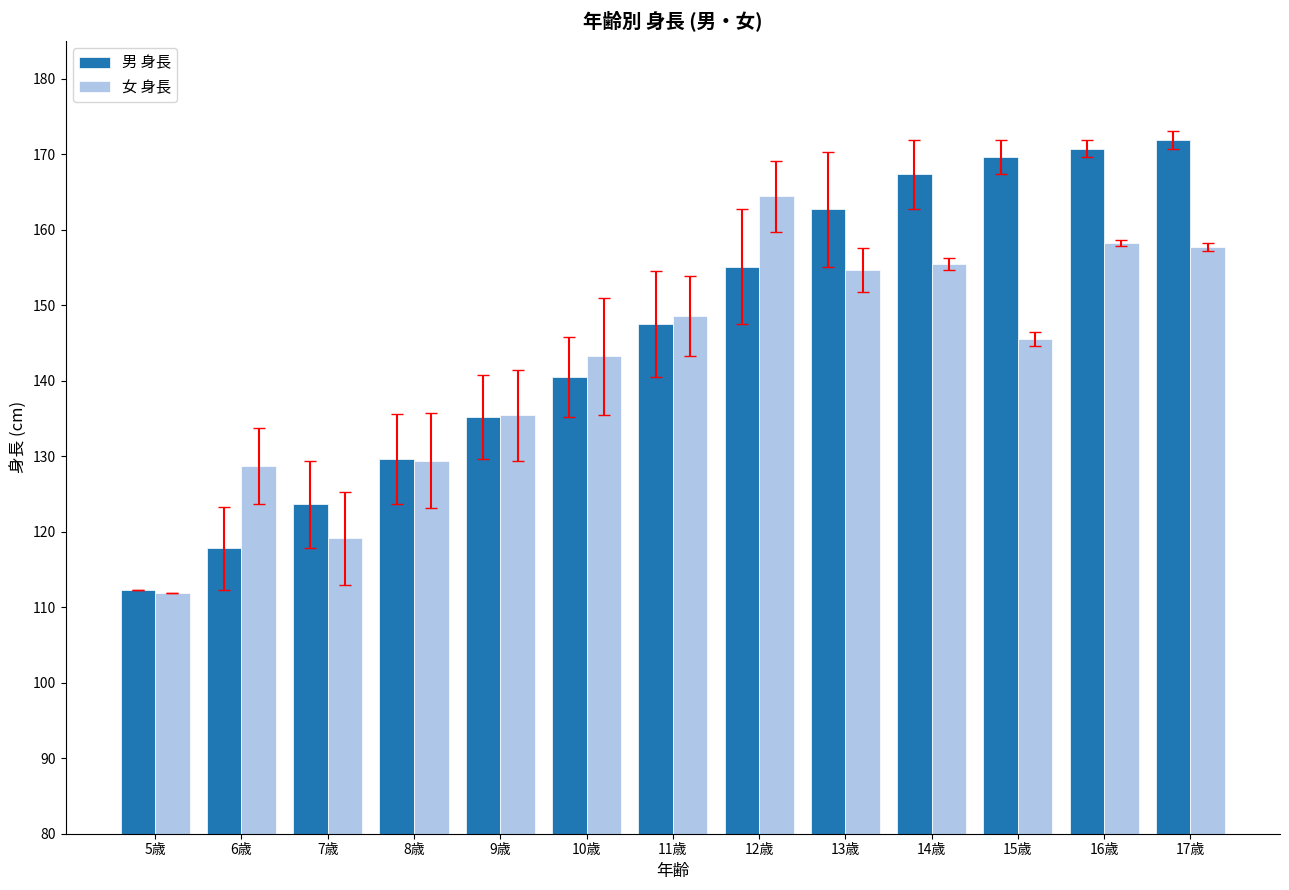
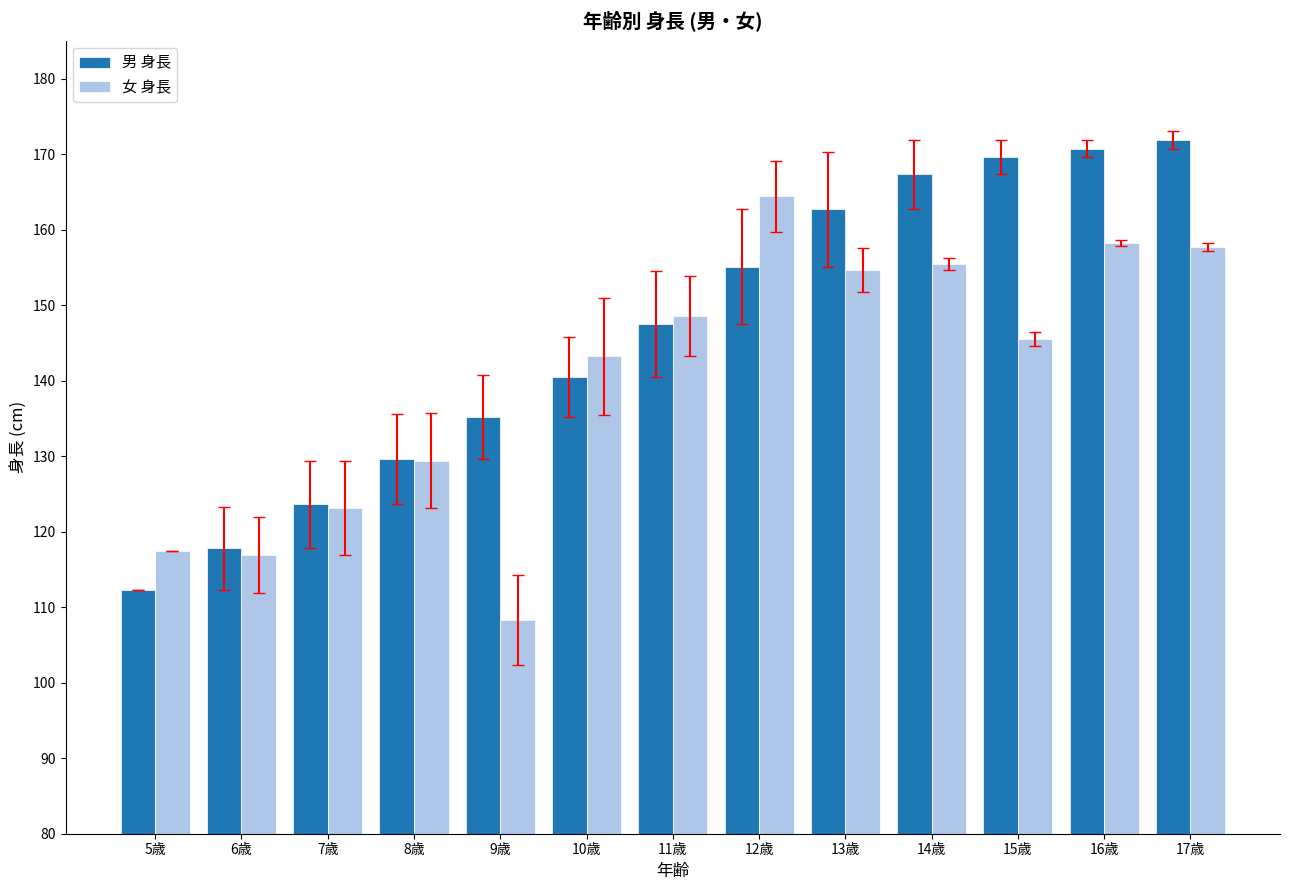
  {
    "女 身長": {
-     "5歳": 112,
-     "6歳": 129,
-     "7歳": 119,
+     "5歳": 118,
+     "6歳": 117,
+     "7歳": 123,
      "8歳": 129,
-     "9歳": 135,
+     "9歳": 108,
      "10歳": 143,
      "11歳": 149,
      "12歳": 164,
      "13歳": 155,
      "14歳": 155,
      "15歳": 146,
      "16歳": 158,
      "17歳": 158
    }
  }
